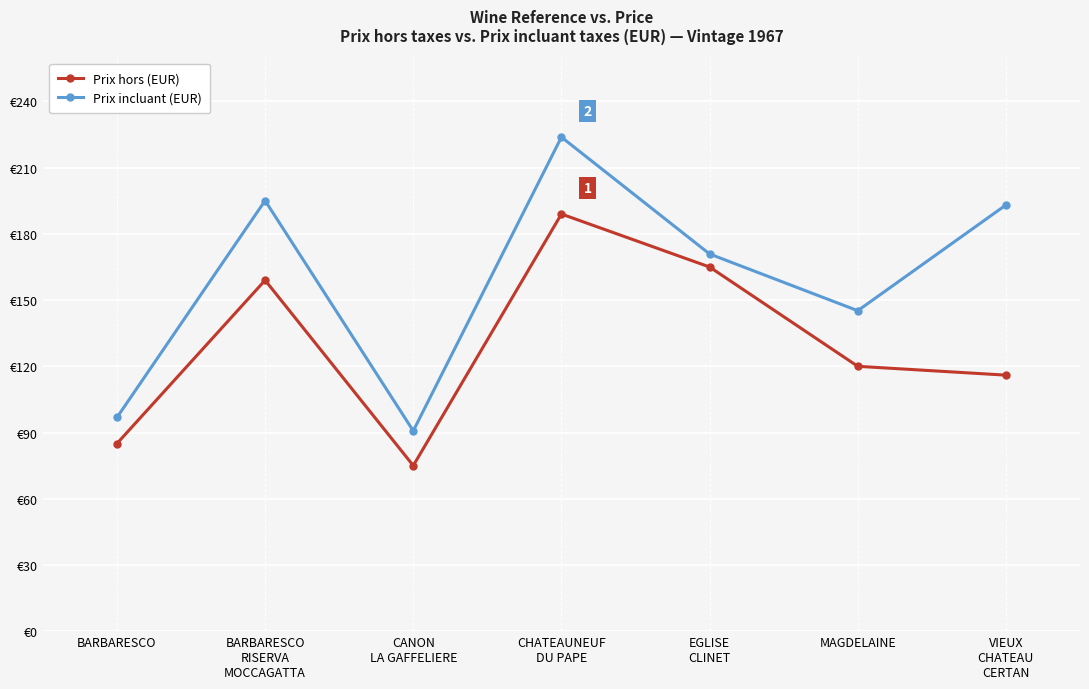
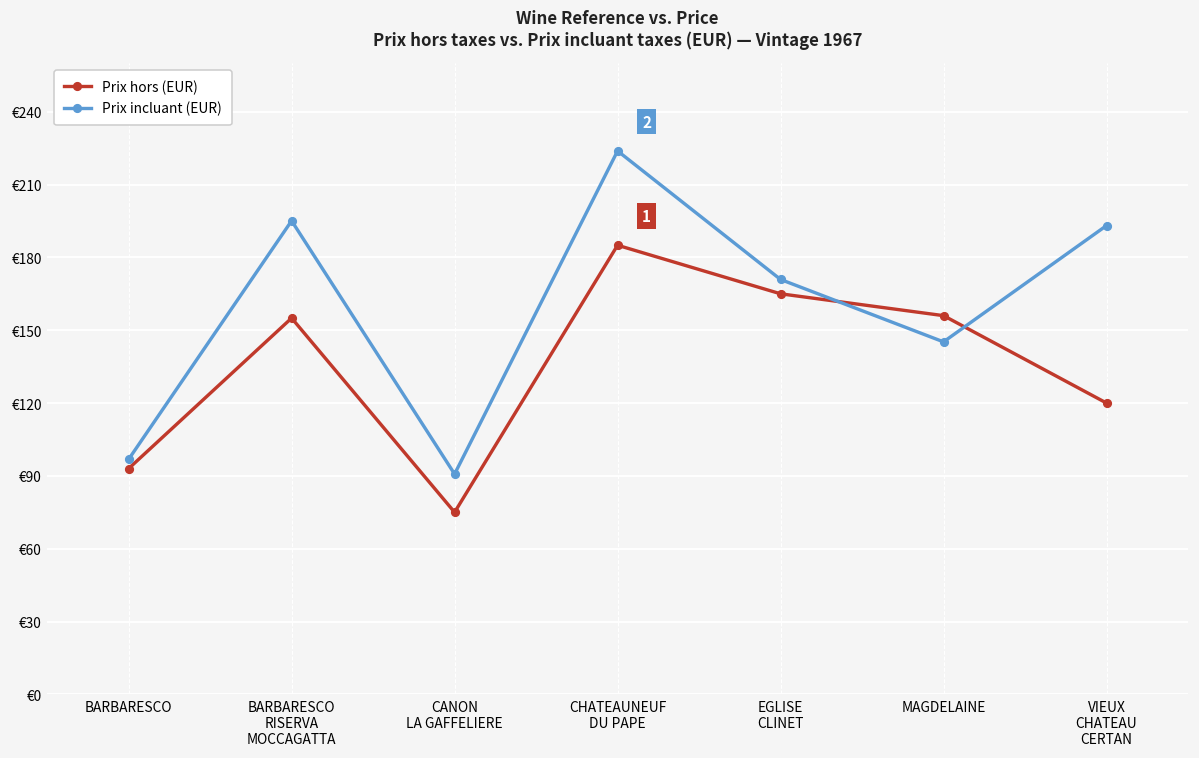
  {
    "Prix hors (EUR)": {
-     "BARBARESCO": "€85",
-     "BARBARESCO RISERVA MOCCAGATTA": "€159",
+     "BARBARESCO": "€93",
+     "BARBARESCO RISERVA MOCCAGATTA": "€155",
      "CANON LA GAFFELIERE": "€75",
-     "CHATEAUNEUF DU PAPE": "€189",
+     "CHATEAUNEUF DU PAPE": "€185",
      "EGLISE CLINET": "€165",
-     "MAGDELAINE": "€120",
-     "VIEUX CHATEAU CERTAN": "€116"
+     "MAGDELAINE": "€156",
+     "VIEUX CHATEAU CERTAN": "€120"
    },
    "Prix incluant (EUR)": {
      "BARBARESCO": "€97",
      "BARBARESCO RISERVA MOCCAGATTA": "€195",
      "CANON LA GAFFELIERE": "€91",
      "CHATEAUNEUF DU PAPE": "€224",
      "EGLISE CLINET": "€171",
      "MAGDELAINE": "€145",
      "VIEUX CHATEAU CERTAN": "€193"
    }
  }
